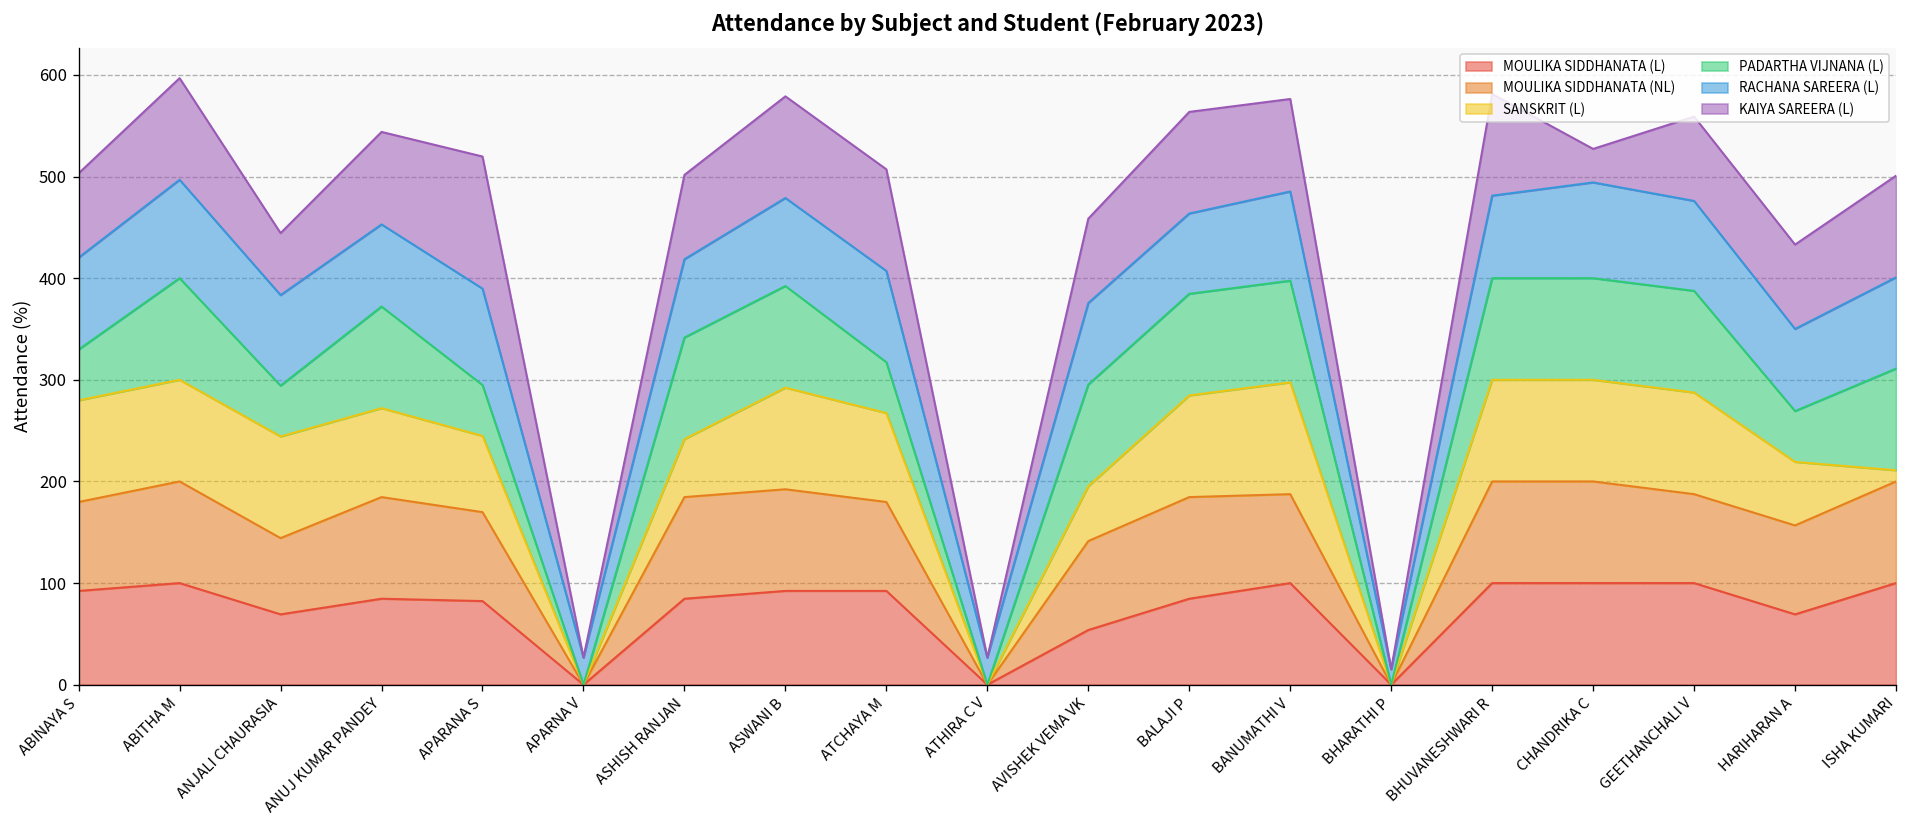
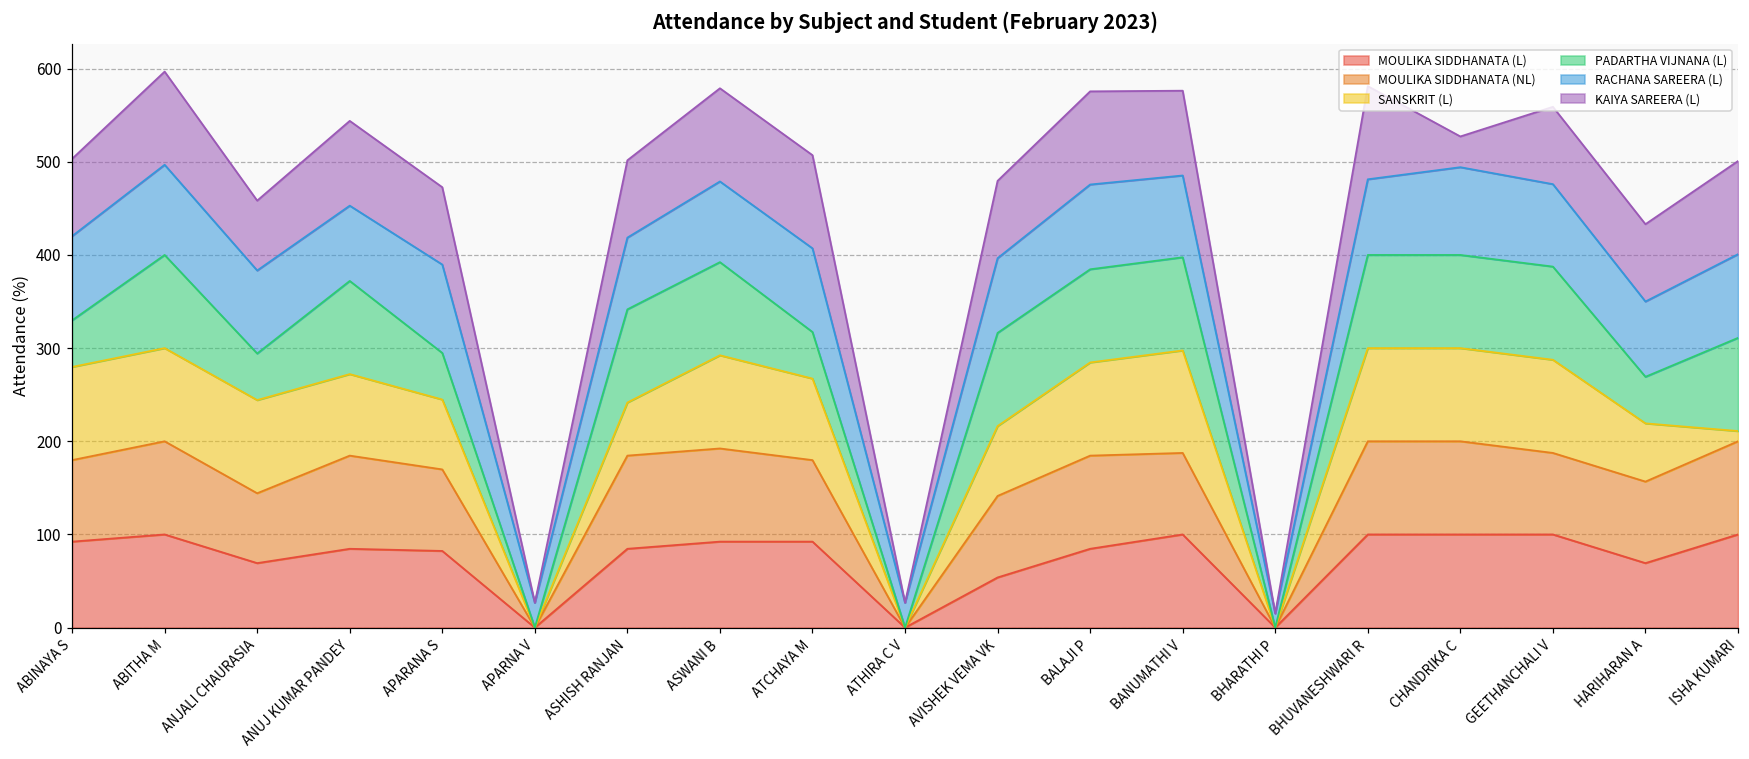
  {
    "SANSKRIT (L)": {
      "ABINAYA S": 100,
      "ABITHA M": 100,
      "ANJALI CHAURASIA": 100,
      "ANUJ KUMAR PANDEY": 90,
      "APARANA S": 80,
      "ASHISH RANJAN": 60,
      "ASWANI B": 100,
      "ATCHAYA M": 90,
-     "AVISHEK VEMA VK": 50,
+     "AVISHEK VEMA VK": 80,
      "BALAJI P": 100,
      "BANUMATHI V": 110,
      "BHUVANESHWARI R": 100,
      "CHANDRIKA C": 100,
      "GEETHANCHALI V": 100,
      "HARIHARAN A": 60,
      "ISHA KUMARI": 10
    },
    "PADARTHA VIJNANA (L)": {
      "ABINAYA S": 50,
      "ABITHA M": 100,
      "ANJALI CHAURASIA": 50,
      "ANUJ KUMAR PANDEY": 100,
      "APARANA S": 50,
      "ASHISH RANJAN": 100,
      "ASWANI B": 100,
      "ATCHAYA M": 50,
      "AVISHEK VEMA VK": 100,
      "BALAJI P": 100,
      "BANUMATHI V": 100,
      "BHUVANESHWARI R": 100,
      "CHANDRIKA C": 100,
      "GEETHANCHALI V": 100,
      "HARIHARAN A": 50,
      "ISHA KUMARI": 100
    },
    "RACHANA SAREERA (L)": {
      "ABINAYA S": 90,
      "ABITHA M": 100,
      "ANJALI CHAURASIA": 90,
      "ANUJ KUMAR PANDEY": 80,
      "APARANA S": 90,
      "ASHISH RANJAN": 80,
      "ASWANI B": 90,
      "ATCHAYA M": 90,
      "AVISHEK VEMA VK": 80,
-     "BALAJI P": 80,
+     "BALAJI P": 90,
      "BANUMATHI V": 90,
      "BHUVANESHWARI R": 80,
      "CHANDRIKA C": 90,
      "GEETHANCHALI V": 90,
      "HARIHARAN A": 80,
      "ISHA KUMARI": 90
    },
    "KAIYA SAREERA (L)": {
      "ABINAYA S": 80,
      "ABITHA M": 100,
-     "ANJALI CHAURASIA": 60,
+     "ANJALI CHAURASIA": 80,
      "ANUJ KUMAR PANDEY": 90,
-     "APARANA S": 130,
+     "APARANA S": 80,
      "ASHISH RANJAN": 80,
      "ASWANI B": 100,
      "ATCHAYA M": 100,
      "AVISHEK VEMA VK": 80,
      "BALAJI P": 100,
      "BANUMATHI V": 90,
      "CHANDRIKA C": 30,
      "HARIHARAN A": 80,
      "ISHA KUMARI": 100
    }
  }
